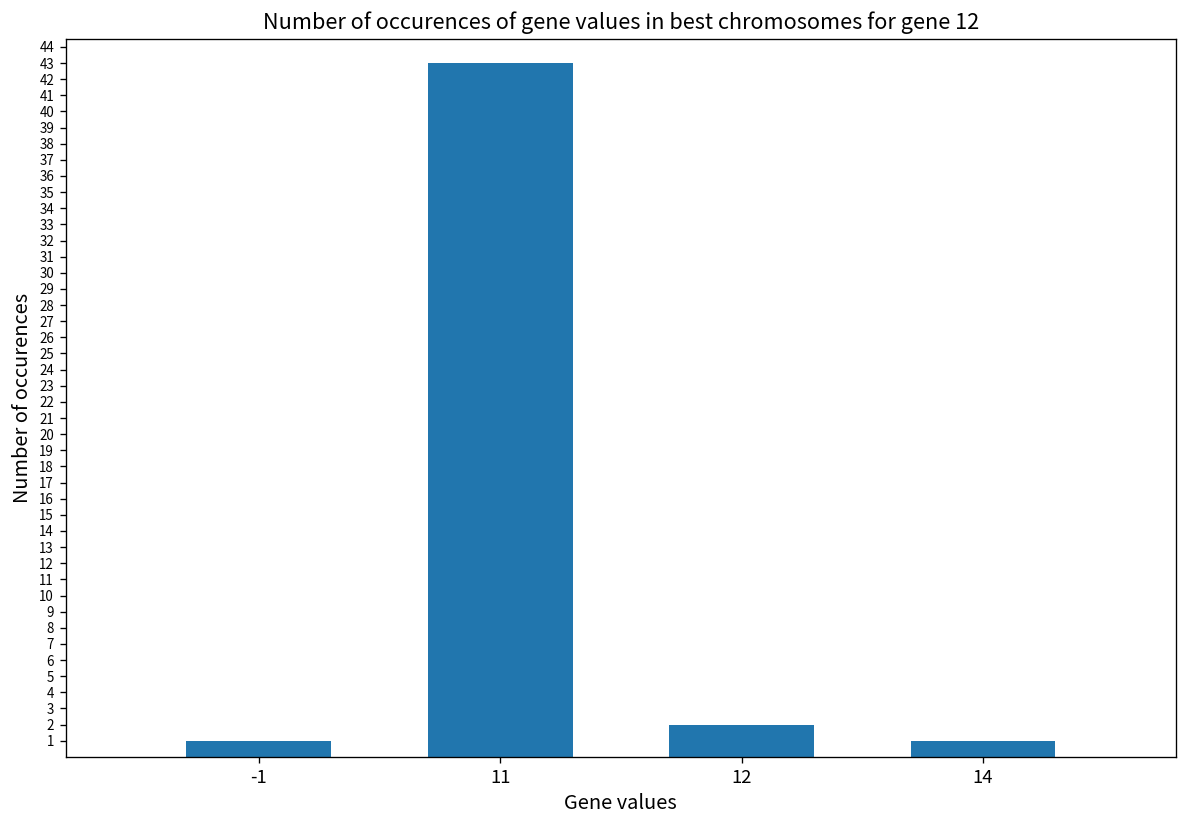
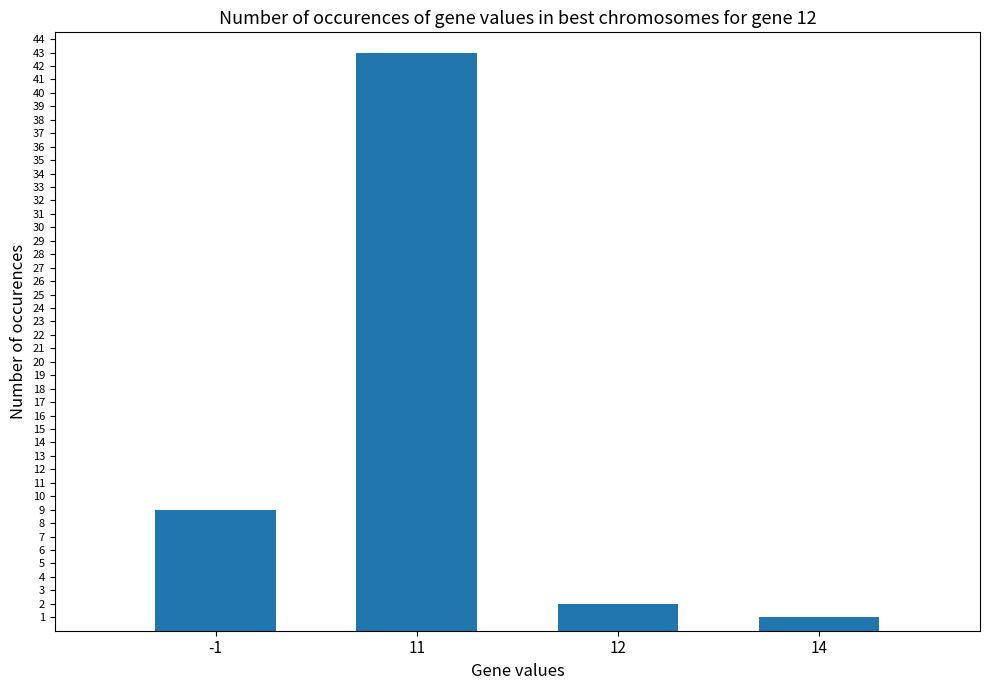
  {
-   "-1": 1,
+   "-1": 9,
    "11": 43,
    "12": 2,
    "14": 1
  }
